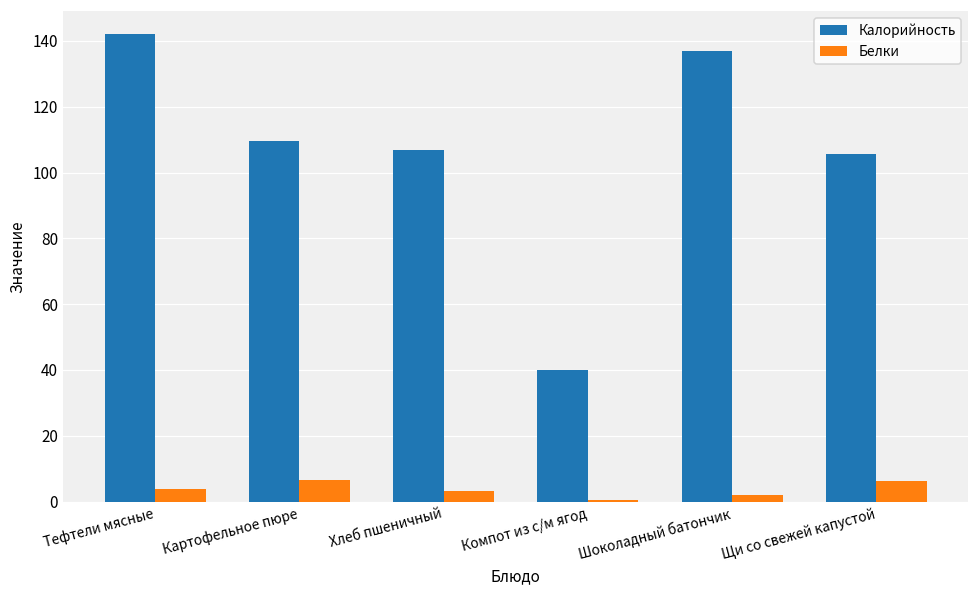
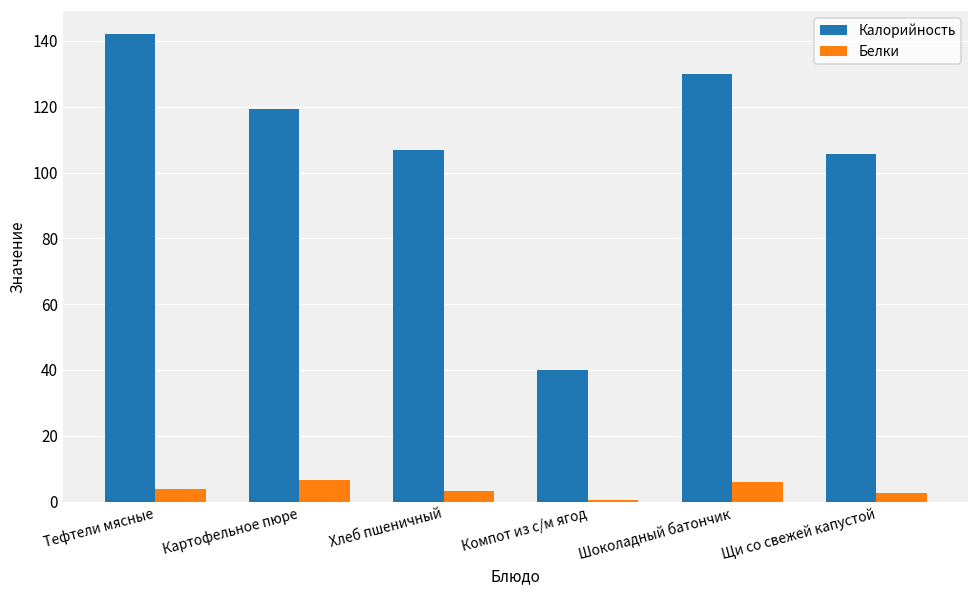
  {
    "Калорийность": {
      "Тефтели мясные": 142,
-     "Картофельное пюре": 110,
+     "Картофельное пюре": 119,
      "Хлеб пшеничный": 107,
      "Компот из с/м ягод": 40,
-     "Шоколадный батончик": 137,
+     "Шоколадный батончик": 130,
      "Щи со свежей капустой": 106
    },
    "Белки": {
      "Тефтели мясные": 4,
      "Картофельное пюре": 7,
      "Хлеб пшеничный": 3,
-     "Шоколадный батончик": 2,
-     "Щи со свежей капустой": 6
+     "Шоколадный батончик": 6,
+     "Щи со свежей капустой": 3
    }
  }
